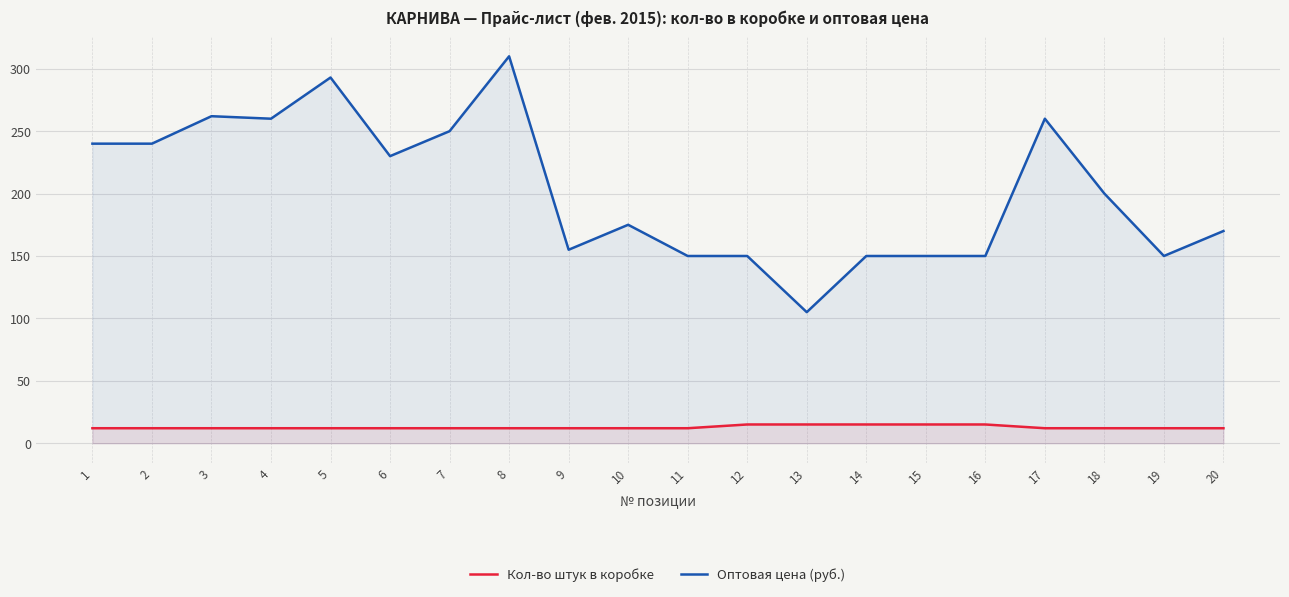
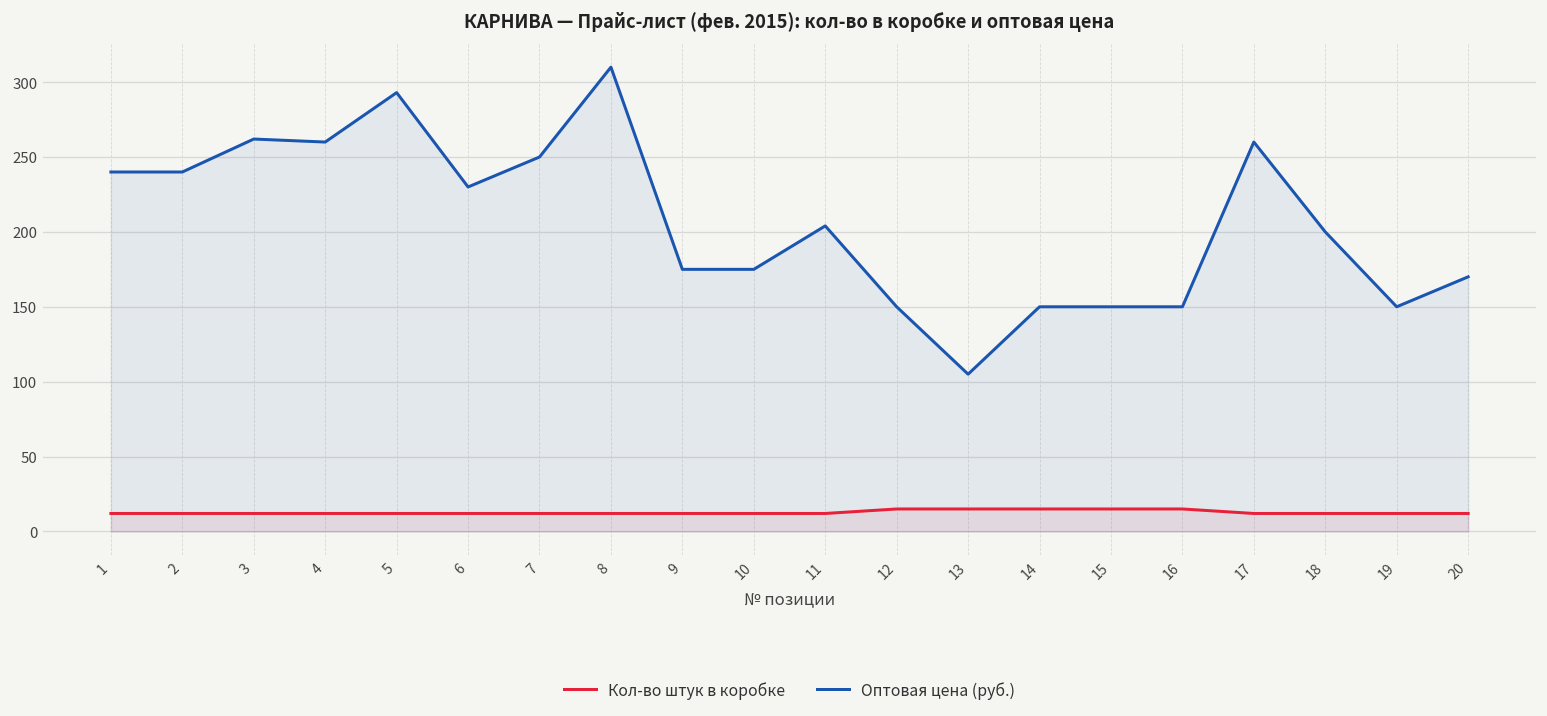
  {
    "Кол-во штук в коробке": {
      "1": 12,
      "2": 12,
      "3": 12,
      "4": 12,
      "5": 12,
      "6": 12,
      "7": 12,
      "8": 12,
      "9": 12,
      "10": 12,
      "11": 12,
      "12": 15,
      "13": 15,
      "14": 15,
      "15": 15,
      "16": 15,
      "17": 12,
      "18": 12,
      "19": 12,
      "20": 12
    },
    "Оптовая цена (руб.)": {
      "1": 240,
      "2": 240,
      "3": 262,
      "4": 260,
      "5": 293,
      "6": 230,
      "7": 250,
      "8": 310,
-     "9": 155,
+     "9": 175,
      "10": 175,
-     "11": 150,
+     "11": 204,
      "12": 150,
      "13": 105,
      "14": 150,
      "15": 150,
      "16": 150,
      "17": 260,
      "18": 200,
      "19": 150,
      "20": 170
    }
  }
